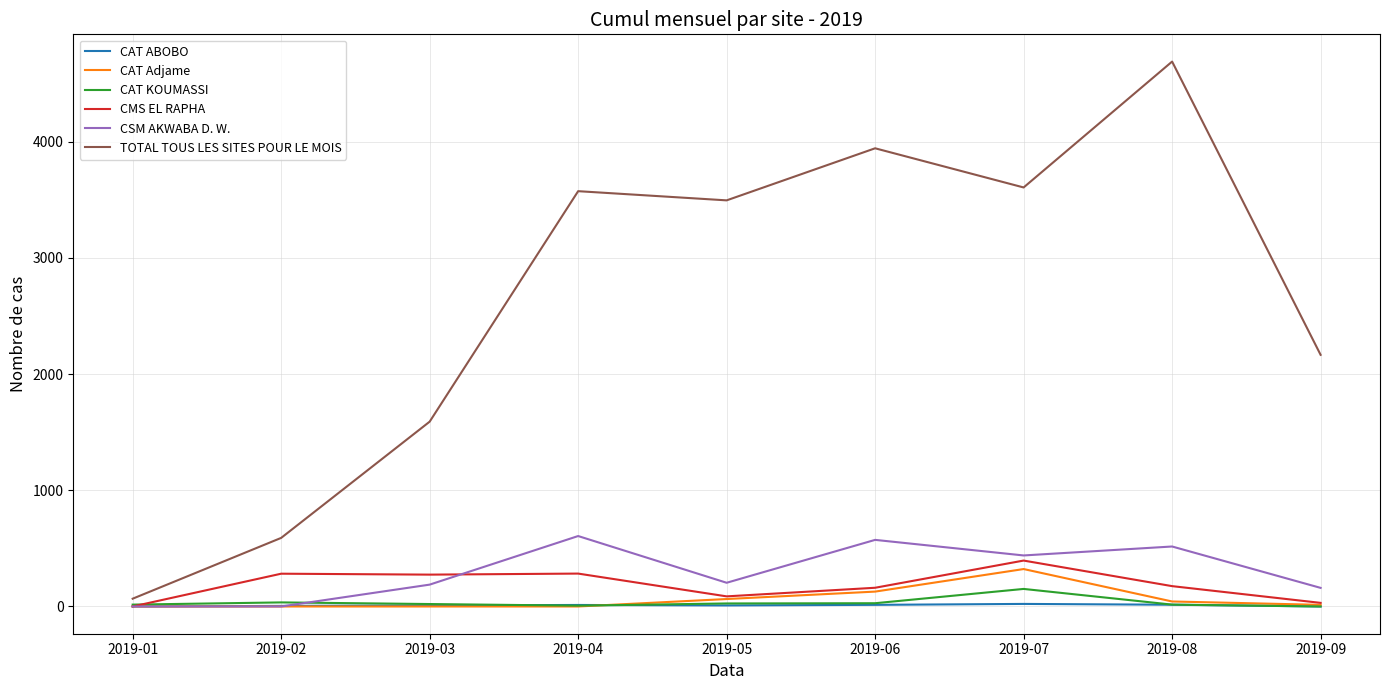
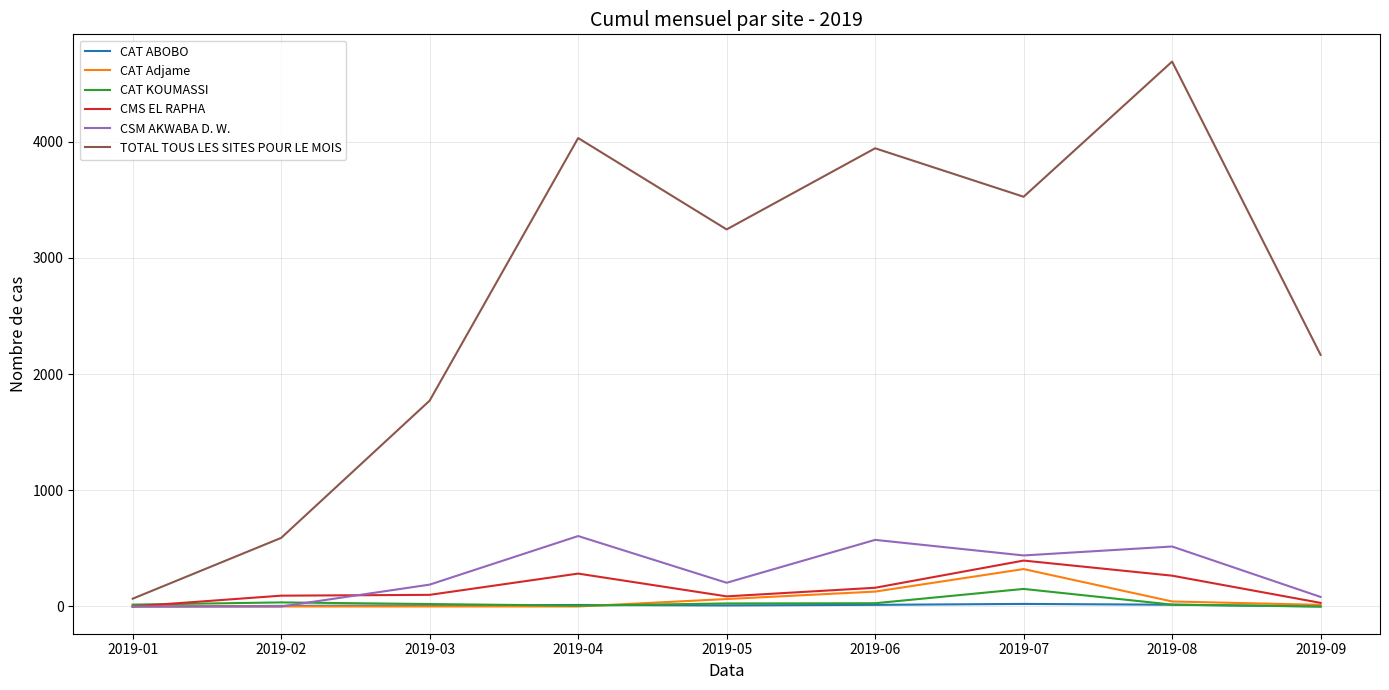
  {
    "CAT ABOBO": {
      "2019-07": 20
    },
    "CAT Adjame": {
      "2019-05": 60,
      "2019-06": 130,
      "2019-07": 320,
      "2019-08": 40
    },
    "CAT KOUMASSI": {
      "2019-02": 40,
      "2019-07": 150
    },
    "CMS EL RAPHA": {
-     "2019-02": 280,
-     "2019-03": 270,
+     "2019-02": 90,
+     "2019-03": 100,
      "2019-04": 280,
      "2019-05": 90,
      "2019-06": 160,
      "2019-07": 400,
-     "2019-08": 180
+     "2019-08": 270
    },
    "CSM AKWABA D. W.": {
      "2019-03": 190,
      "2019-04": 610,
      "2019-05": 200,
      "2019-06": 570,
      "2019-07": 440,
      "2019-08": 520,
-     "2019-09": 160
+     "2019-09": 80
    },
    "TOTAL TOUS LES SITES POUR LE MOIS": {
      "2019-01": 70,
      "2019-02": 590,
-     "2019-03": 1590,
-     "2019-04": 3570,
-     "2019-05": 3490,
+     "2019-03": 1770,
+     "2019-04": 4030,
+     "2019-05": 3240,
      "2019-06": 3940,
-     "2019-07": 3610,
+     "2019-07": 3530,
      "2019-08": 4690,
      "2019-09": 2170
    }
  }
